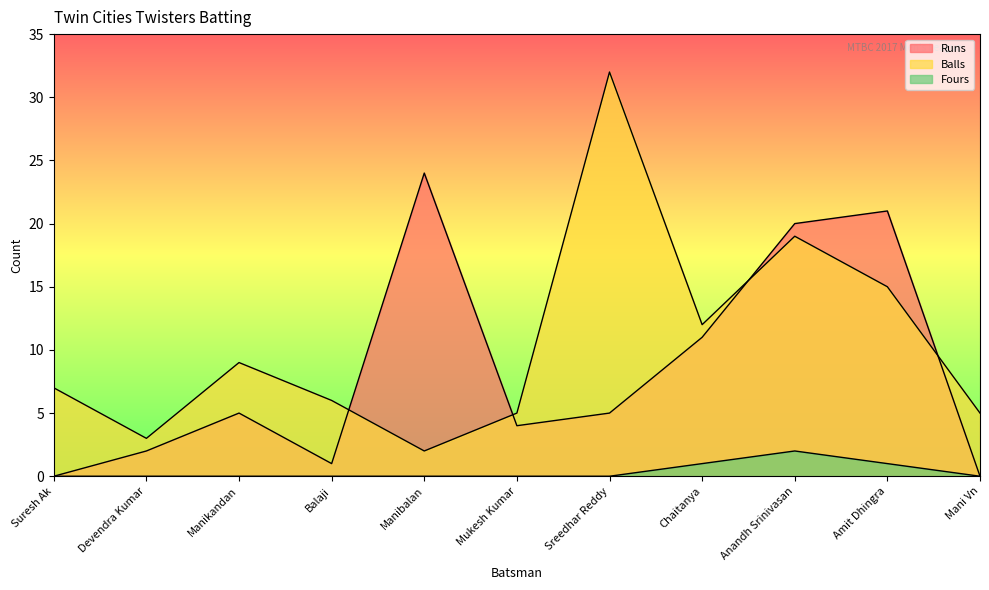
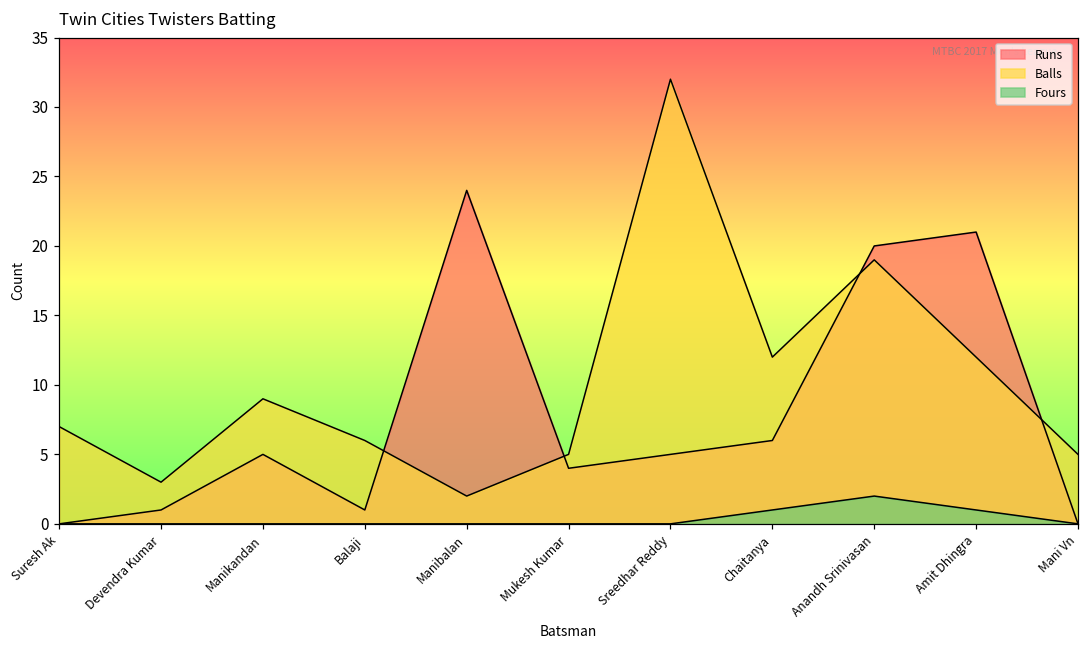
  {
    "Runs": {
-     "Devendra Kumar": 2,
+     "Devendra Kumar": 1,
      "Manikandan": 5,
      "Balaji": 1,
      "Manibalan": 24,
      "Mukesh Kumar": 4,
      "Sreedhar Reddy": 5,
-     "Chaitanya": 11,
+     "Chaitanya": 6,
      "Anandh Srinivasan": 20,
      "Amit Dhingra": 21
    },
    "Balls": {
      "Suresh Ak": 7,
      "Devendra Kumar": 3,
      "Manikandan": 9,
      "Balaji": 6,
      "Manibalan": 2,
      "Mukesh Kumar": 5,
      "Sreedhar Reddy": 32,
      "Chaitanya": 12,
      "Anandh Srinivasan": 19,
-     "Amit Dhingra": 15,
+     "Amit Dhingra": 12,
      "Mani Vn": 5
    },
    "Fours": {
      "Devendra Kumar": 0,
      "Manikandan": 0,
      "Balaji": 0,
      "Manibalan": 0,
      "Mukesh Kumar": 0,
      "Sreedhar Reddy": 0,
      "Chaitanya": 1,
      "Anandh Srinivasan": 2,
      "Amit Dhingra": 1
    }
  }
